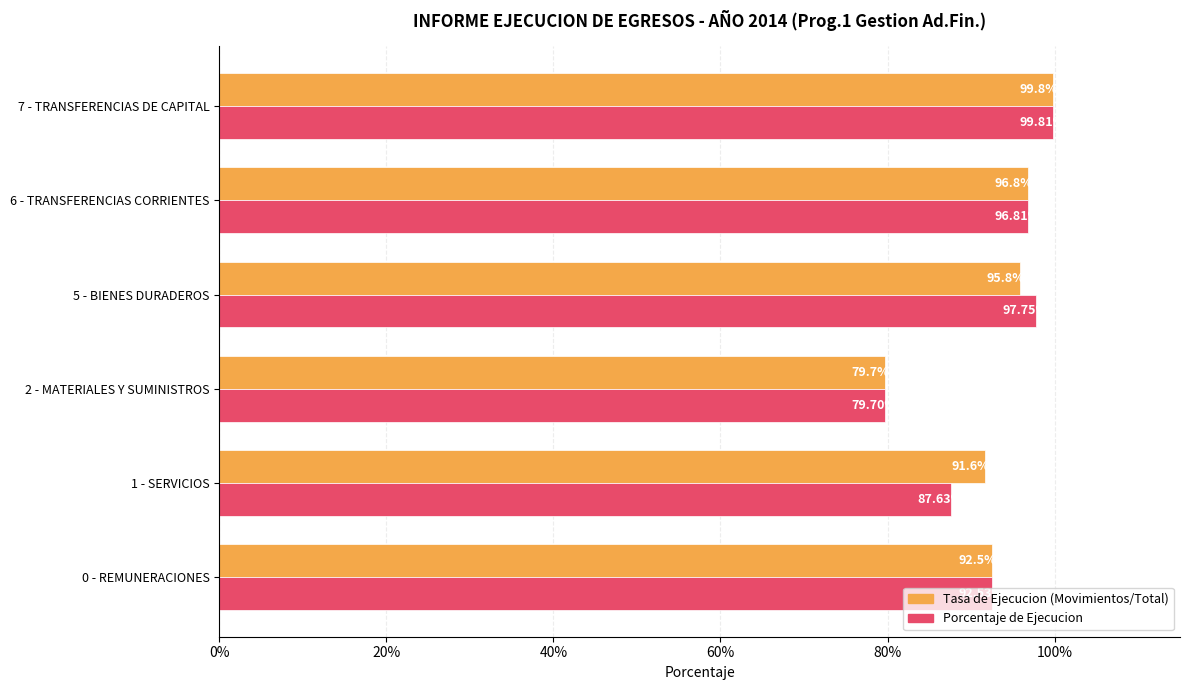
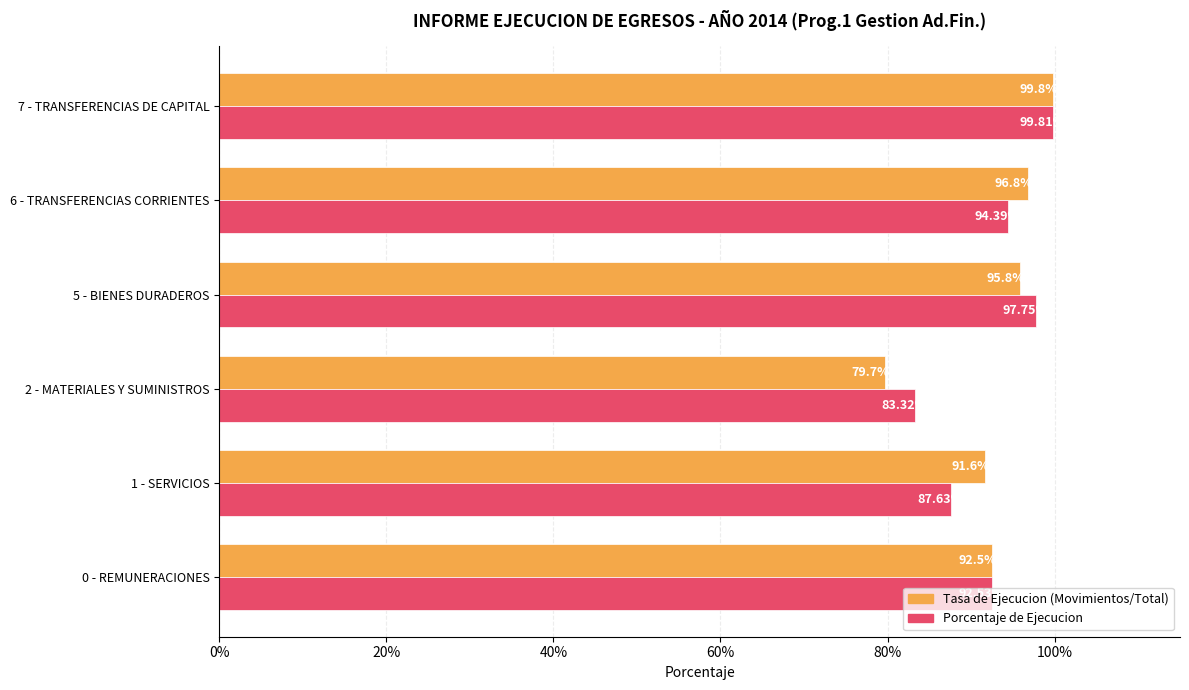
  {
    "Tasa de Ejecucion (Movimientos/Total)": {
      "7 - TRANSFERENCIAS DE CAPITAL": "99.8%",
      "6 - TRANSFERENCIAS CORRIENTES": "96.8%",
      "5 - BIENES DURADEROS": "95.8%",
      "2 - MATERIALES Y SUMINISTROS": "79.7%",
      "1 - SERVICIOS": "91.6%",
      "0 - REMUNERACIONES": "92.5%"
    },
    "Porcentaje de Ejecucion": {
      "7 - TRANSFERENCIAS DE CAPITAL": "99.81%",
-     "6 - TRANSFERENCIAS CORRIENTES": "96.81%",
+     "6 - TRANSFERENCIAS CORRIENTES": "94.39%",
      "5 - BIENES DURADEROS": "97.75%",
-     "2 - MATERIALES Y SUMINISTROS": "79.70%",
+     "2 - MATERIALES Y SUMINISTROS": "83.32%",
      "1 - SERVICIOS": "87.63%"
    }
  }
